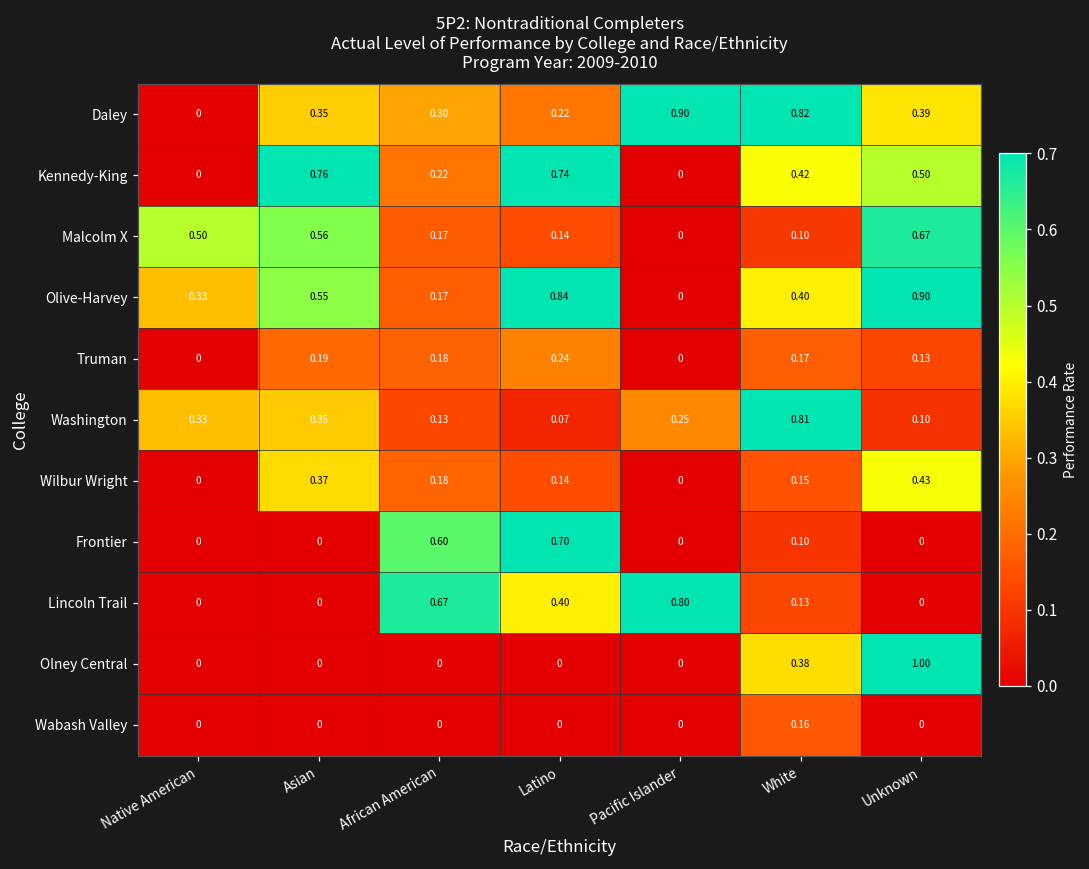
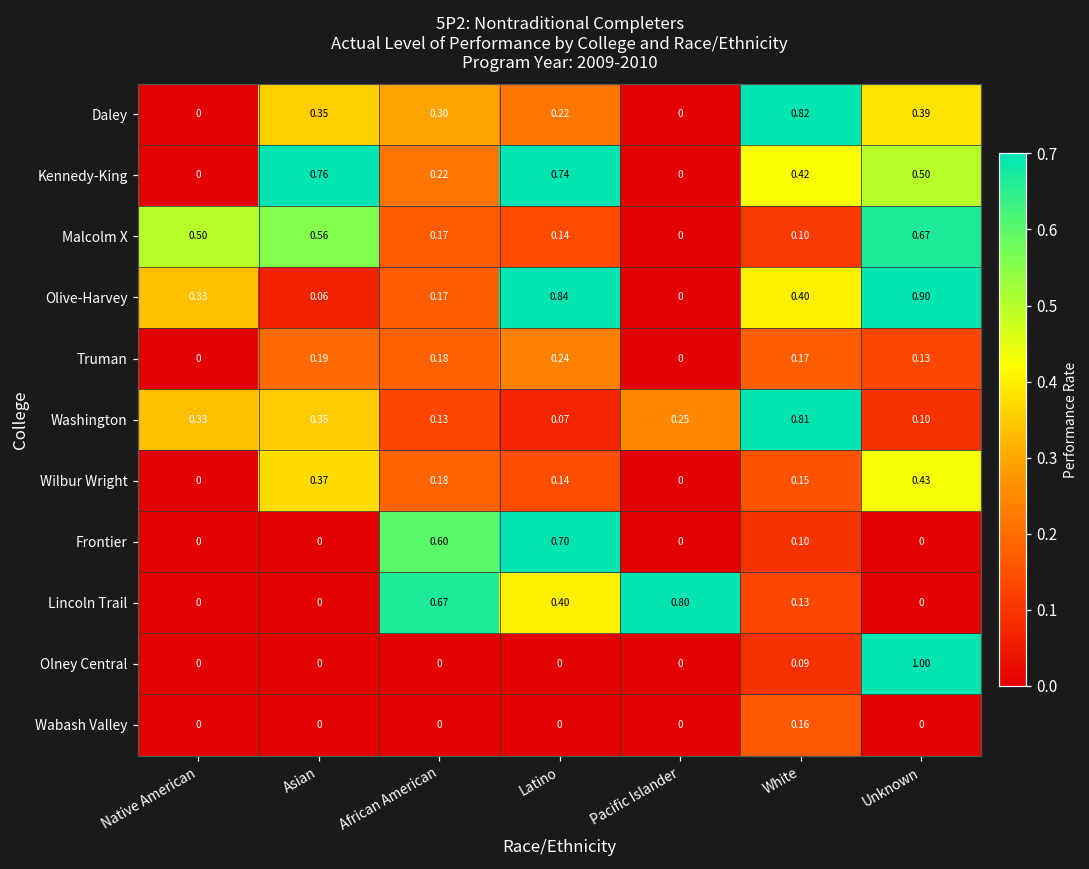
  {
    "Daley": {
      "Native American": 0,
      "Asian": 0.35,
      "African American": 0.30,
      "Latino": 0.22,
-     "Pacific Islander": 0.90,
+     "Pacific Islander": 0,
      "White": 0.82,
      "Unknown": 0.39
    },
    "Kennedy-King": {
      "Native American": 0,
      "Asian": 0.76,
      "African American": 0.22,
      "Latino": 0.74,
      "Pacific Islander": 0,
      "White": 0.42,
      "Unknown": 0.50
    },
    "Malcolm X": {
      "Native American": 0.50,
      "Asian": 0.56,
      "African American": 0.17,
      "Latino": 0.14,
      "Pacific Islander": 0,
      "White": 0.10,
      "Unknown": 0.67
    },
    "Olive-Harvey": {
      "Native American": 0.33,
-     "Asian": 0.55,
+     "Asian": 0.06,
      "African American": 0.17,
      "Latino": 0.84,
      "Pacific Islander": 0,
      "White": 0.40,
      "Unknown": 0.90
    },
    "Truman": {
      "Native American": 0,
      "Asian": 0.19,
      "African American": 0.18,
      "Latino": 0.24,
      "Pacific Islander": 0,
      "White": 0.17,
      "Unknown": 0.13
    },
    "Washington": {
      "Native American": 0.33,
      "Asian": 0.35,
      "African American": 0.13,
      "Latino": 0.07,
      "Pacific Islander": 0.25,
      "White": 0.81,
      "Unknown": 0.10
    },
    "Wilbur Wright": {
      "Native American": 0,
      "Asian": 0.37,
      "African American": 0.18,
      "Latino": 0.14,
      "Pacific Islander": 0,
      "White": 0.15,
      "Unknown": 0.43
    },
    "Frontier": {
      "Native American": 0,
      "Asian": 0,
      "African American": 0.60,
      "Latino": 0.70,
      "Pacific Islander": 0,
      "White": 0.10,
      "Unknown": 0
    },
    "Lincoln Trail": {
      "Native American": 0,
      "Asian": 0,
      "African American": 0.67,
      "Latino": 0.40,
      "Pacific Islander": 0.80,
      "White": 0.13,
      "Unknown": 0
    },
    "Olney Central": {
      "Native American": 0,
      "Asian": 0,
      "African American": 0,
      "Latino": 0,
      "Pacific Islander": 0,
-     "White": 0.38,
+     "White": 0.09,
      "Unknown": 1.00
    },
    "Wabash Valley": {
      "Native American": 0,
      "Asian": 0,
      "African American": 0,
      "Latino": 0,
      "Pacific Islander": 0,
      "White": 0.16,
      "Unknown": 0
    }
  }
